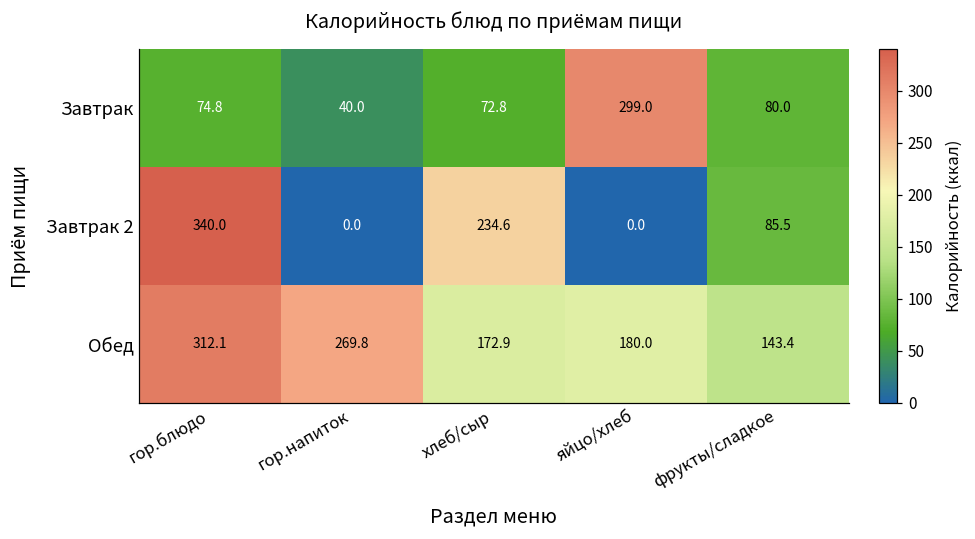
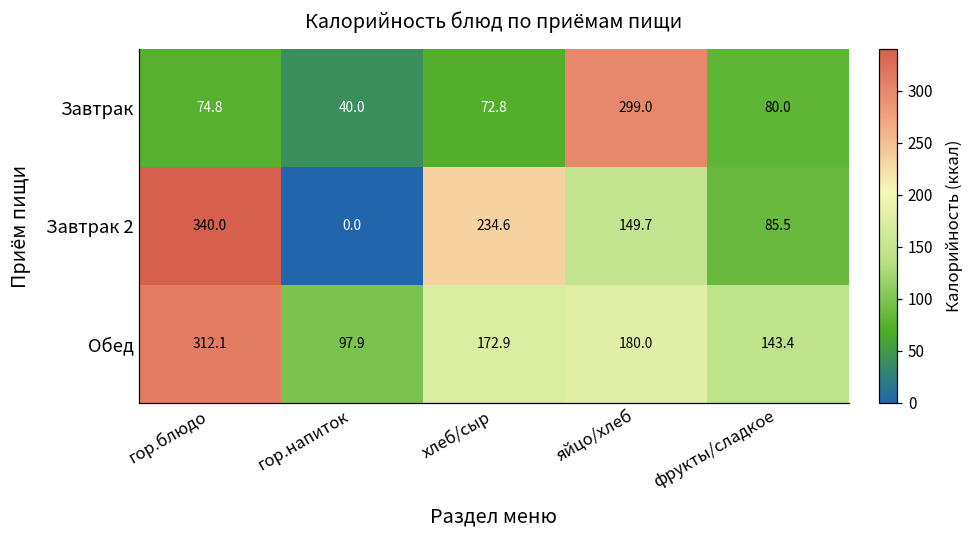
  {
    "Завтрак": {
      "гор.блюдо": 74.8,
      "гор.напиток": 40.0,
      "хлеб/сыр": 72.8,
      "яйцо/хлеб": 299.0,
      "фрукты/сладкое": 80.0
    },
    "Завтрак 2": {
      "гор.блюдо": 340.0,
      "гор.напиток": 0.0,
      "хлеб/сыр": 234.6,
-     "яйцо/хлеб": 0.0,
+     "яйцо/хлеб": 149.7,
      "фрукты/сладкое": 85.5
    },
    "Обед": {
      "гор.блюдо": 312.1,
-     "гор.напиток": 269.8,
+     "гор.напиток": 97.9,
      "хлеб/сыр": 172.9,
      "яйцо/хлеб": 180.0,
      "фрукты/сладкое": 143.4
    }
  }
